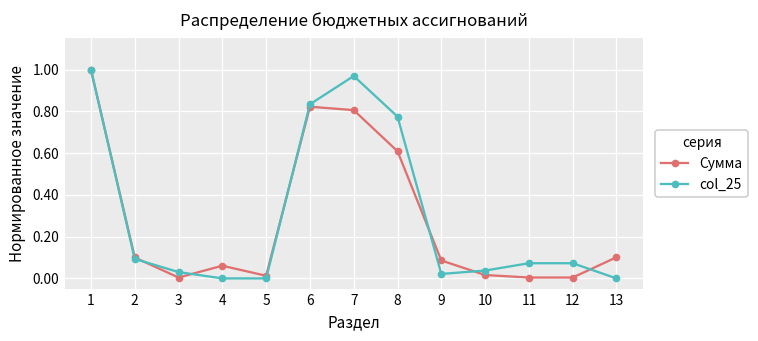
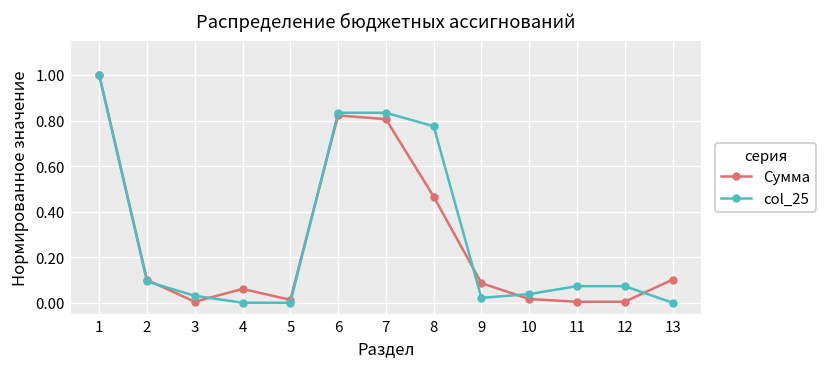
  {
    "Сумма": {
      "3": 0.00,
      "4": 0.06,
      "7": 0.81,
-     "8": 0.61,
+     "8": 0.47,
      "9": 0.09,
      "10": 0.02,
      "11": 0.00,
      "12": 0.00,
      "13": 0.10
    },
    "col_25": {
      "3": 0.03,
      "4": 0.00,
-     "7": 0.97,
+     "7": 0.83,
      "8": 0.77,
      "9": 0.02,
      "10": 0.04,
      "11": 0.07,
      "12": 0.07,
      "13": 0.00
    }
  }
